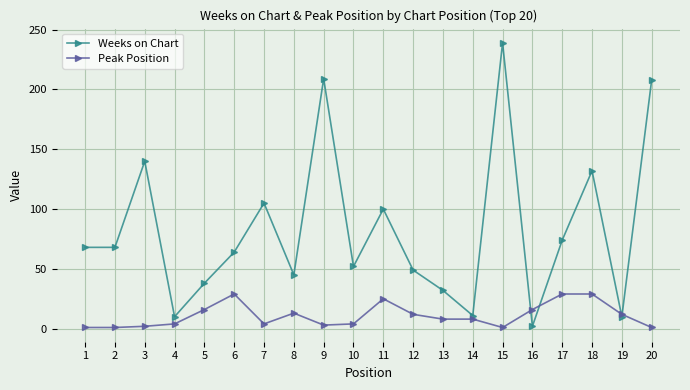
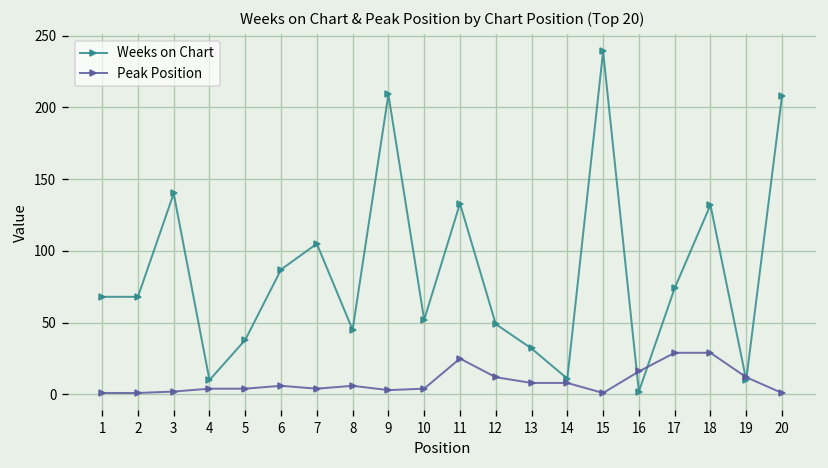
  {
    "Weeks on Chart": {
      "1": 68,
      "2": 68,
      "3": 140,
      "4": 10,
      "5": 38,
-     "6": 64,
+     "6": 87,
      "7": 105,
      "8": 45,
      "9": 209,
      "10": 52,
-     "11": 100,
+     "11": 133,
      "12": 49,
      "13": 32,
      "14": 11,
      "15": 239,
      "16": 2,
      "17": 74,
      "18": 132,
      "20": 208
    },
    "Peak Position": {
      "1": 1,
      "2": 1,
      "3": 2,
      "4": 4,
-     "5": 16,
-     "6": 29,
+     "5": 4,
+     "6": 6,
      "7": 4,
-     "8": 13,
+     "8": 6,
      "9": 3,
      "10": 4,
      "11": 25,
      "12": 12,
      "13": 8,
      "14": 8,
      "15": 1,
      "16": 16,
      "17": 29,
      "18": 29,
      "20": 1
    }
  }
